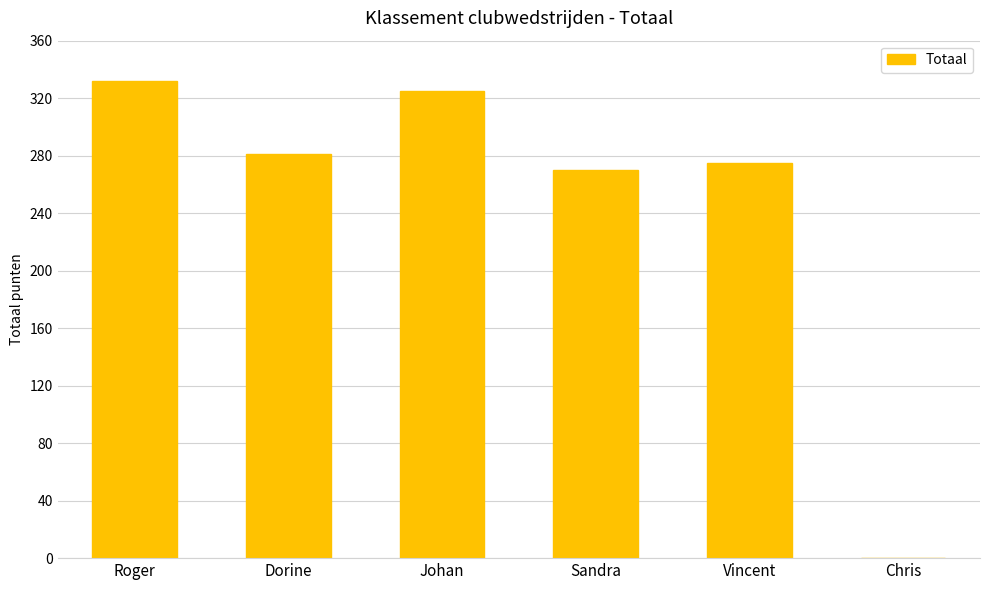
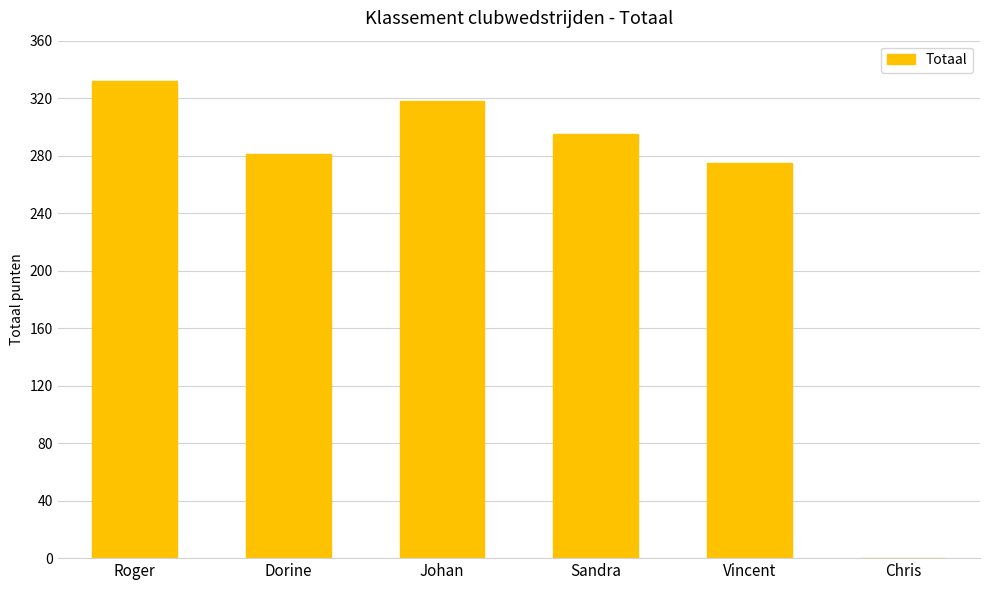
  {
    "Roger": 332,
    "Dorine": 281,
-   "Johan": 325,
-   "Sandra": 270,
+   "Johan": 318,
+   "Sandra": 295,
    "Vincent": 275,
    "Chris": 0
  }
